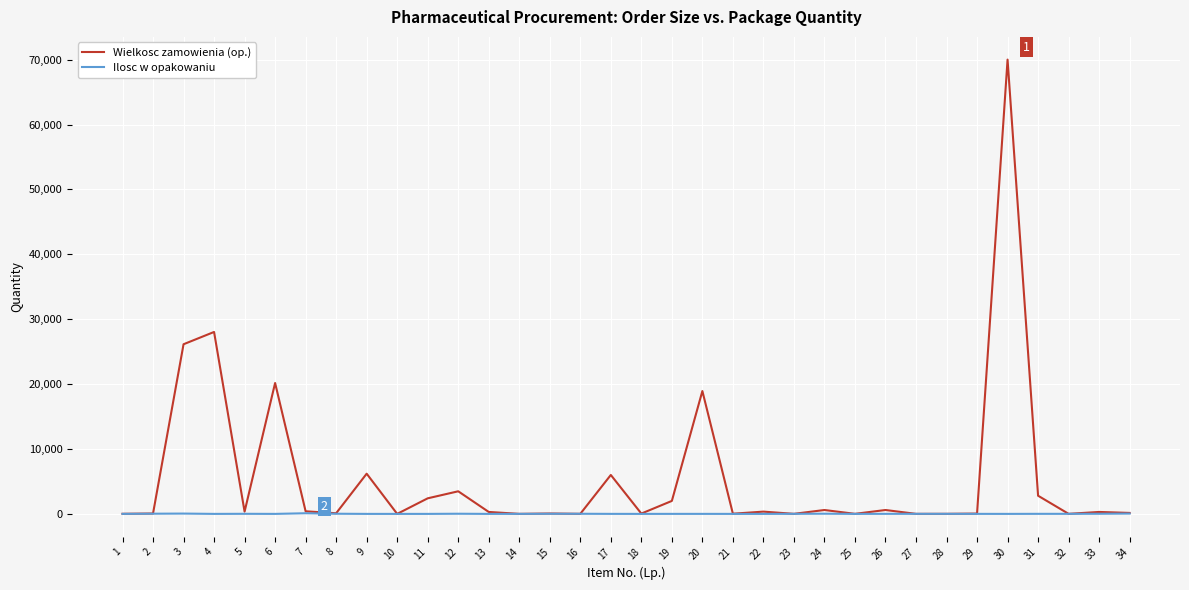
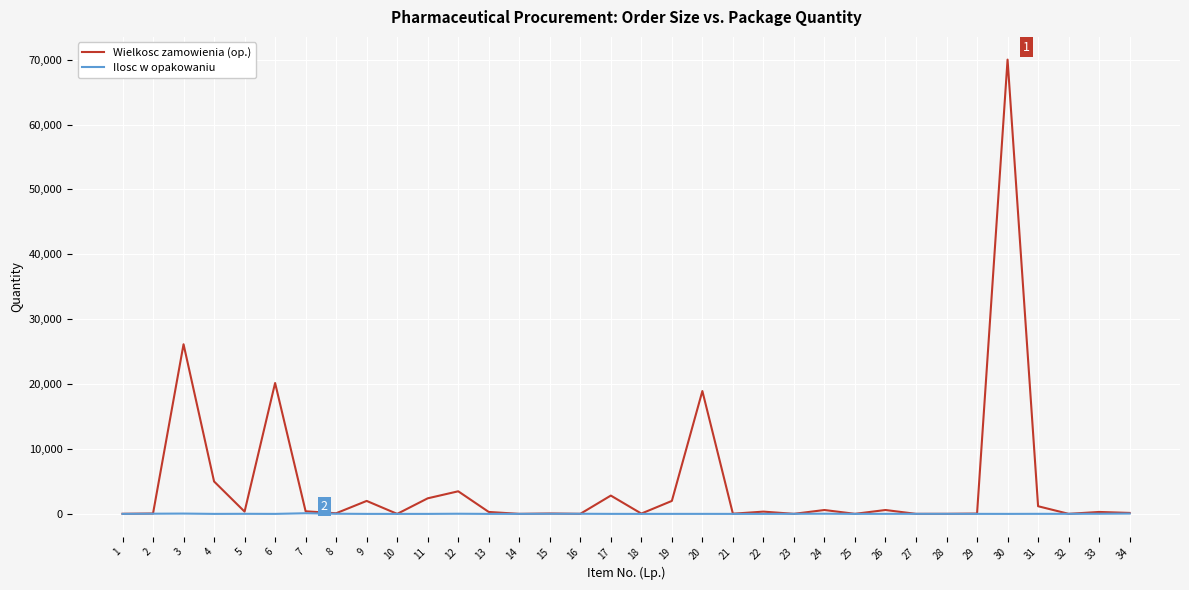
  {
    "Wielkosc zamowienia (op.)": {
      "3": "26,000",
-     "4": "28,000",
+     "4": "5,000",
      "6": "20,000",
-     "9": "6,000",
+     "9": "2,000",
      "11": "2,000",
      "12": "3,000",
-     "17": "6,000",
+     "17": "3,000",
      "19": "2,000",
      "20": "19,000",
      "24": "1,000",
      "26": "1,000",
-     "31": "3,000"
+     "31": "1,000"
    },
    "Ilosc w opakowaniu": {
      "3": "0",
      "4": "0",
      "6": "0",
      "9": "0",
      "11": "0",
      "12": "0",
      "17": "0",
      "19": "0",
      "20": "0",
      "24": "0",
      "26": "0",
      "30": "0",
      "31": "0"
    }
  }
